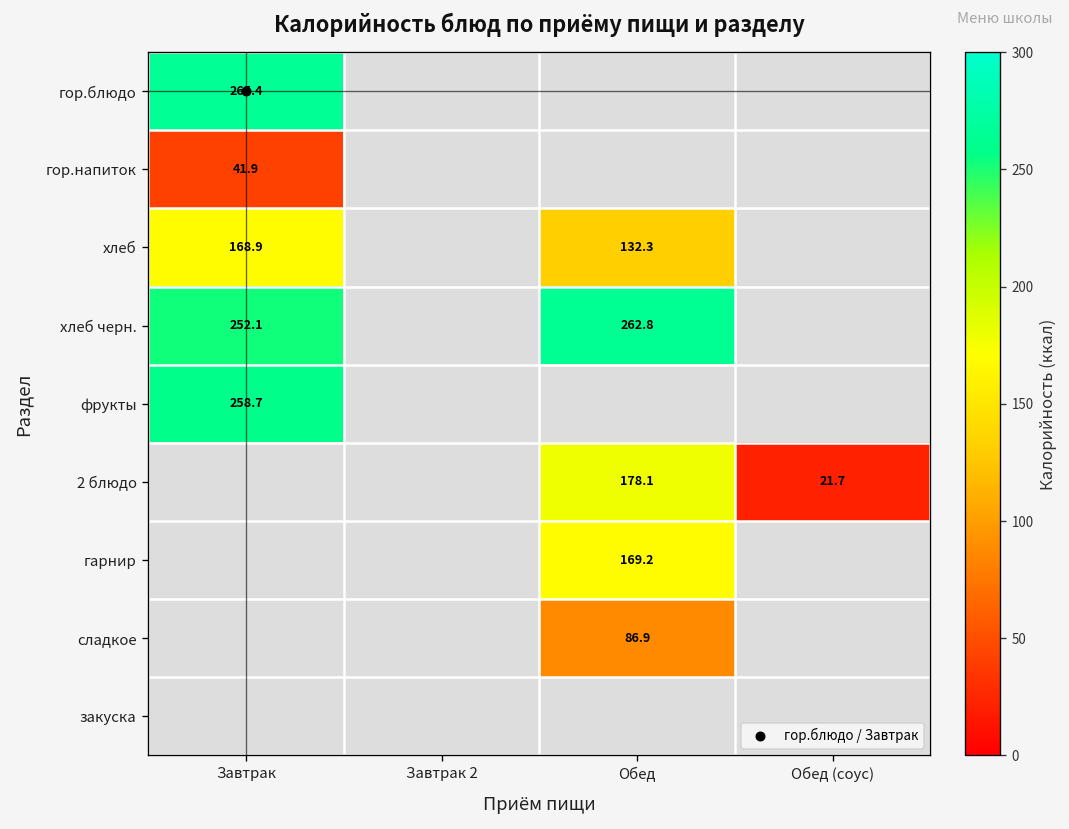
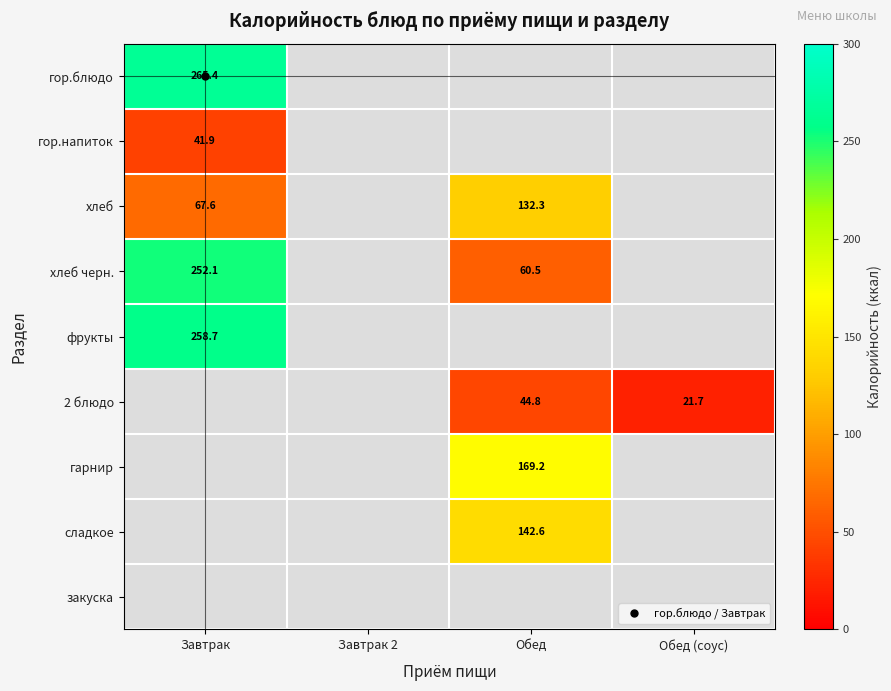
  {
    "гор.напиток": {
      "Завтрак": 41.9
    },
    "хлеб": {
-     "Завтрак": 168.9,
+     "Завтрак": 67.6,
      "Обед": 132.3
    },
    "хлеб черн.": {
      "Завтрак": 252.1,
-     "Обед": 262.8
+     "Обед": 60.5
    },
    "фрукты": {
      "Завтрак": 258.7
    },
    "2 блюдо": {
-     "Обед": 178.1,
+     "Обед": 44.8,
      "Обед (соус)": 21.7
    },
    "гарнир": {
      "Обед": 169.2
    },
    "сладкое": {
-     "Обед": 86.9
+     "Обед": 142.6
    }
  }
